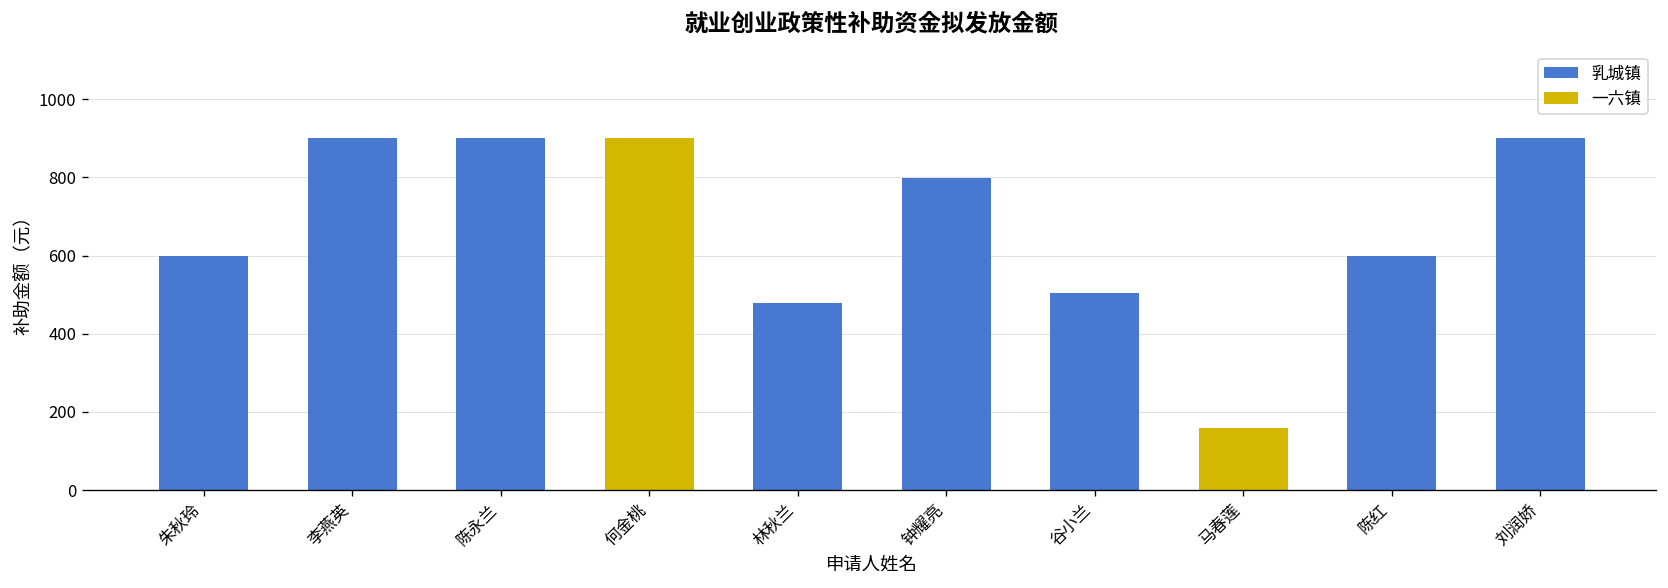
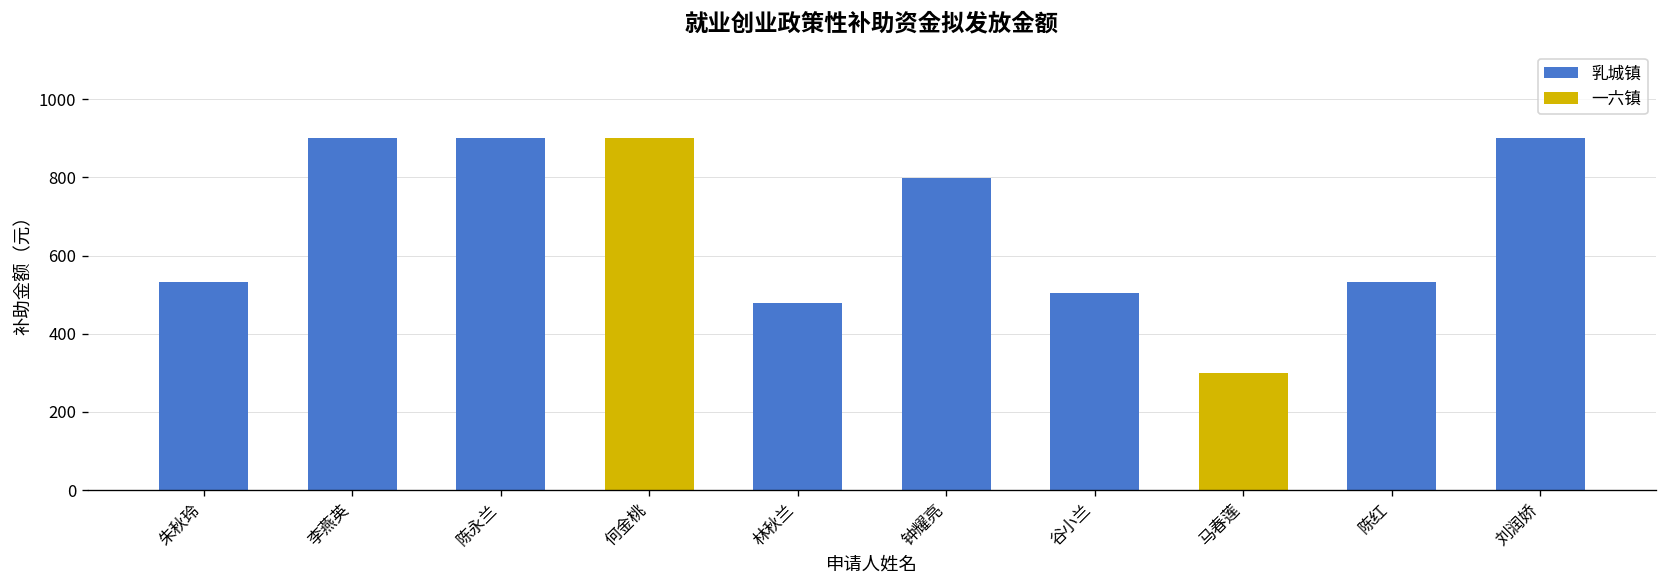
  {
-   "朱秋玲": 600,
+   "朱秋玲": 530,
    "李燕英": 900,
    "陈永兰": 900,
    "何金桃": 900,
    "林秋兰": 480,
    "钟耀亮": 800,
    "谷小兰": 500,
-   "马春莲": 160,
-   "陈红": 600,
+   "马春莲": 300,
+   "陈红": 530,
    "刘润娇": 900
  }
